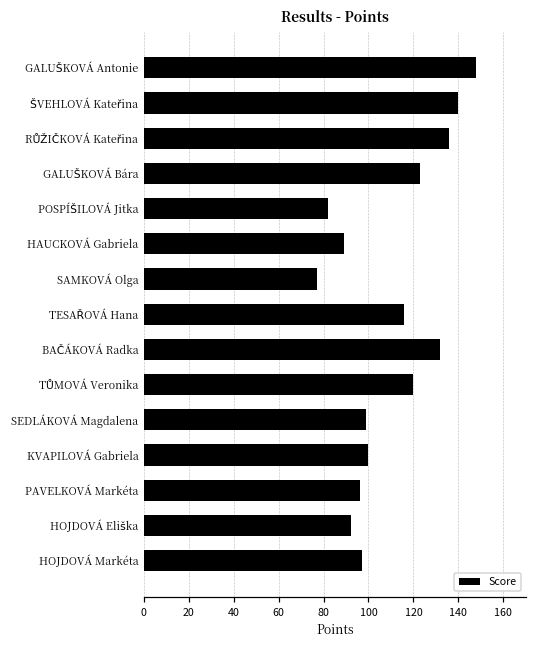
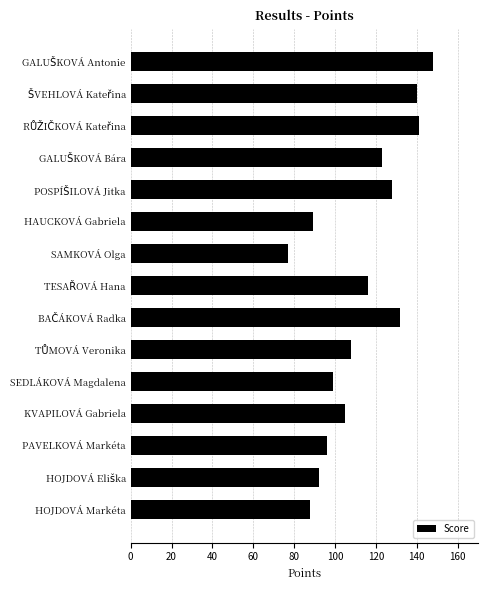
  {
    "GALUŠKOVÁ Antonie": 148,
    "ŠVEHLOVÁ Kateřina": 140,
-   "RŮŽIČKOVÁ Kateřina": 136,
+   "RŮŽIČKOVÁ Kateřina": 141,
    "GALUŠKOVÁ Bára": 123,
-   "POSPÍŠILOVÁ Jitka": 82,
+   "POSPÍŠILOVÁ Jitka": 128,
    "HAUCKOVÁ Gabriela": 89,
    "SAMKOVÁ Olga": 77,
    "TESAŘOVÁ Hana": 116,
    "BAČÁKOVÁ Radka": 132,
-   "TŮMOVÁ Veronika": 120,
+   "TŮMOVÁ Veronika": 108,
    "SEDLÁKOVÁ Magdalena": 99,
-   "KVAPILOVÁ Gabriela": 100,
+   "KVAPILOVÁ Gabriela": 105,
    "PAVELKOVÁ Markéta": 96,
    "HOJDOVÁ Eliška": 92,
-   "HOJDOVÁ Markéta": 97
+   "HOJDOVÁ Markéta": 88
  }
